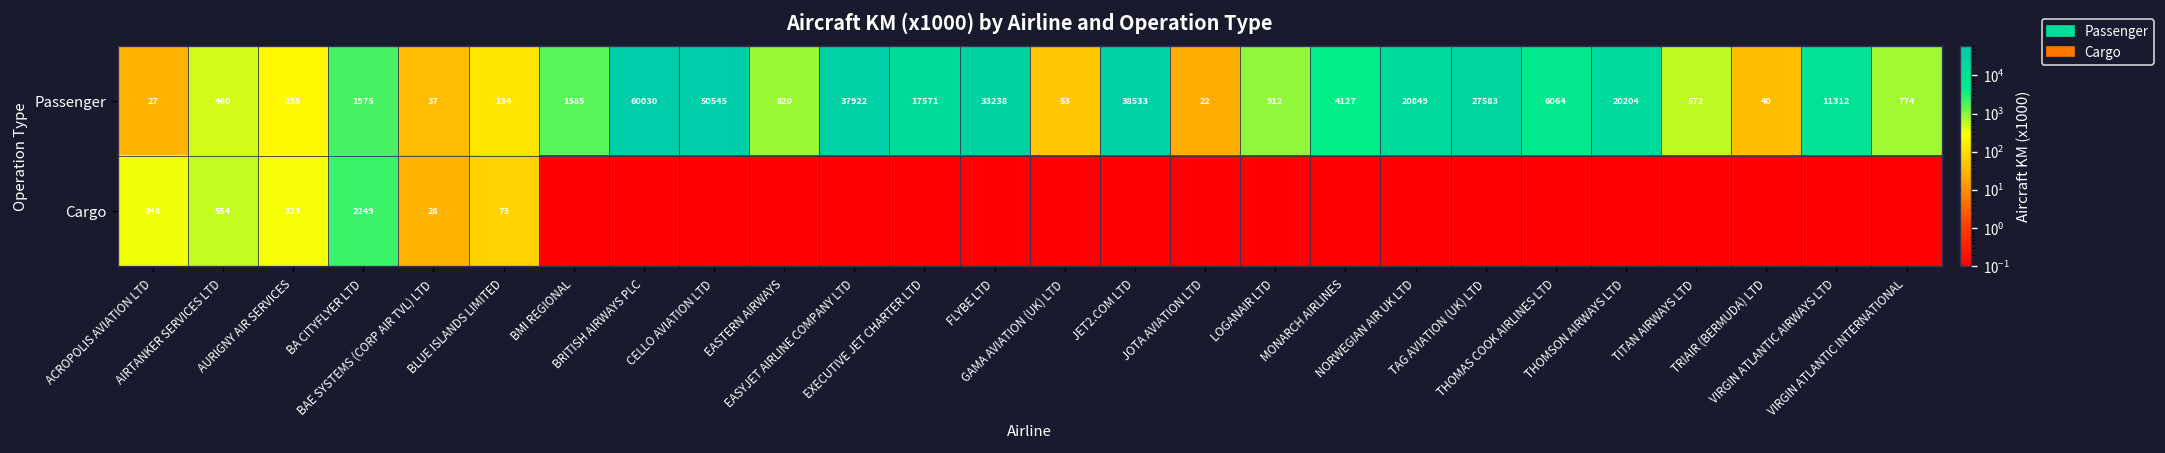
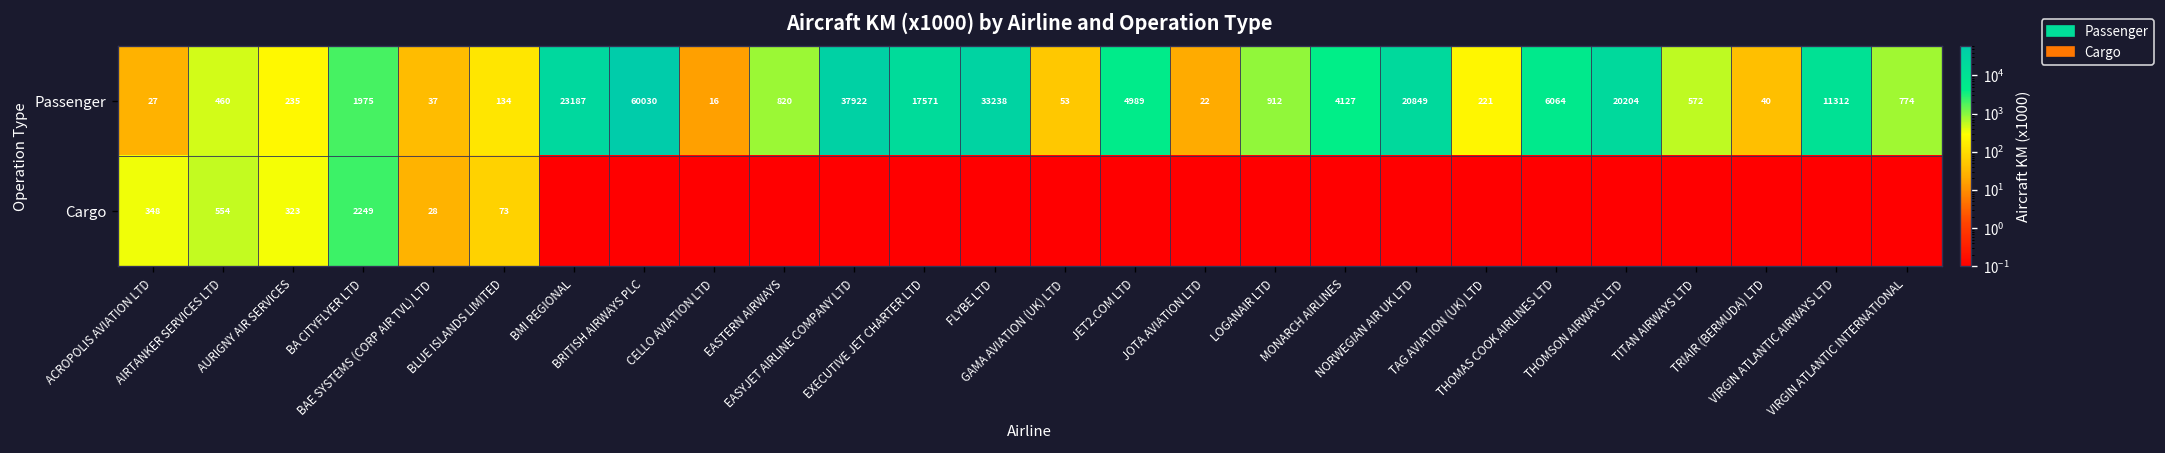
  {
    "Passenger": {
      "ACROPOLIS AVIATION LTD": 27,
      "AIRTANKER SERVICES LTD": 460,
      "AURIGNY AIR SERVICES": 235,
      "BA CITYFLYER LTD": 1975,
      "BAE SYSTEMS (CORP AIR TVL) LTD": 37,
      "BLUE ISLANDS LIMITED": 134,
-     "BMI REGIONAL": 1585,
+     "BMI REGIONAL": 23187,
      "BRITISH AIRWAYS PLC": 60030,
-     "CELLO AVIATION LTD": 50545,
+     "CELLO AVIATION LTD": 16,
      "EASTERN AIRWAYS": 820,
      "EASYJET AIRLINE COMPANY LTD": 37922,
      "EXECUTIVE JET CHARTER LTD": 17571,
      "FLYBE LTD": 33238,
      "GAMA AVIATION (UK) LTD": 53,
-     "JET2.COM LTD": 38533,
+     "JET2.COM LTD": 4989,
      "JOTA AVIATION LTD": 22,
      "LOGANAIR LTD": 912,
      "MONARCH AIRLINES": 4127,
      "NORWEGIAN AIR UK LTD": 20849,
-     "TAG AVIATION (UK) LTD": 27583,
+     "TAG AVIATION (UK) LTD": 221,
      "THOMAS COOK AIRLINES LTD": 6064,
      "THOMSON AIRWAYS LTD": 20204,
      "TITAN AIRWAYS LTD": 572,
      "TRIAIR (BERMUDA) LTD": 40,
      "VIRGIN ATLANTIC AIRWAYS LTD": 11312,
      "VIRGIN ATLANTIC INTERNATIONAL": 774
    },
    "Cargo": {
      "ACROPOLIS AVIATION LTD": 348,
      "AIRTANKER SERVICES LTD": 554,
      "AURIGNY AIR SERVICES": 323,
      "BA CITYFLYER LTD": 2249,
      "BAE SYSTEMS (CORP AIR TVL) LTD": 28,
      "BLUE ISLANDS LIMITED": 73
    }
  }
